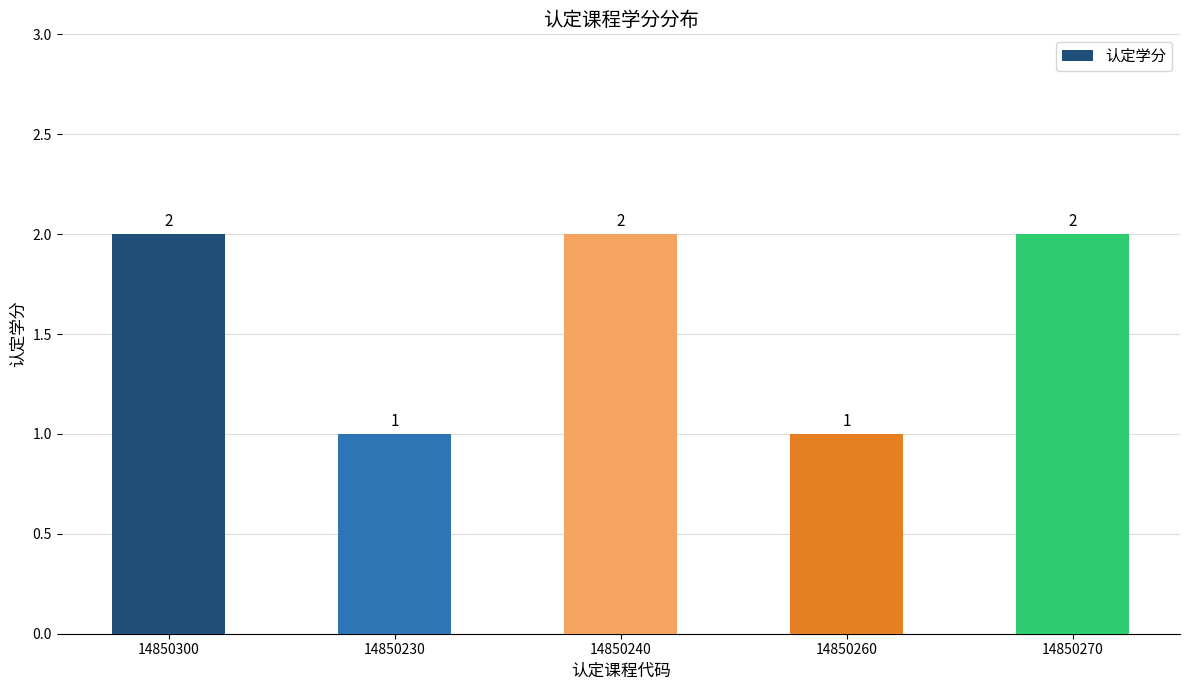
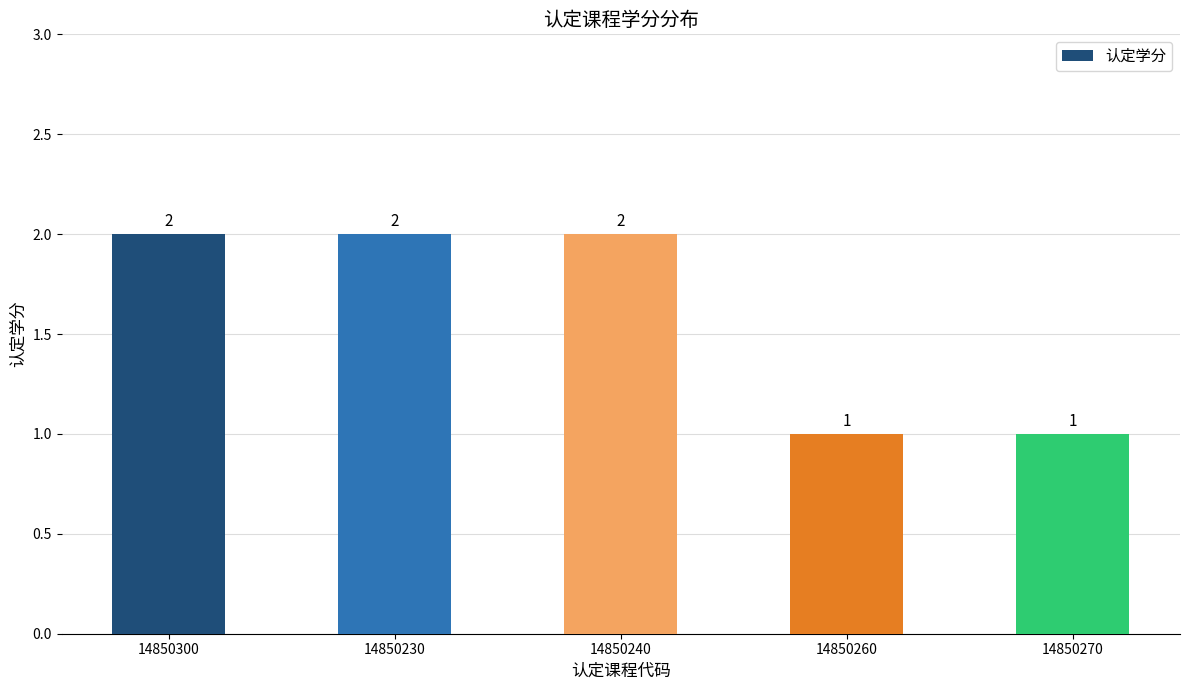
  {
    "14850300": 2,
-   "14850230": 1,
+   "14850230": 2,
    "14850240": 2,
    "14850260": 1,
-   "14850270": 2
+   "14850270": 1
  }
